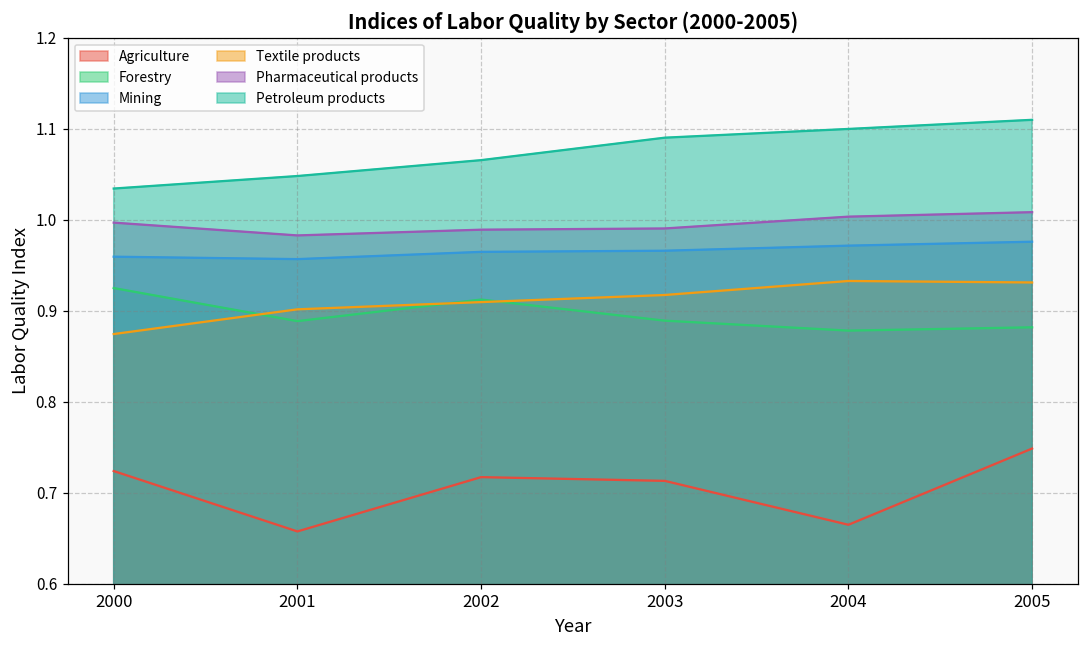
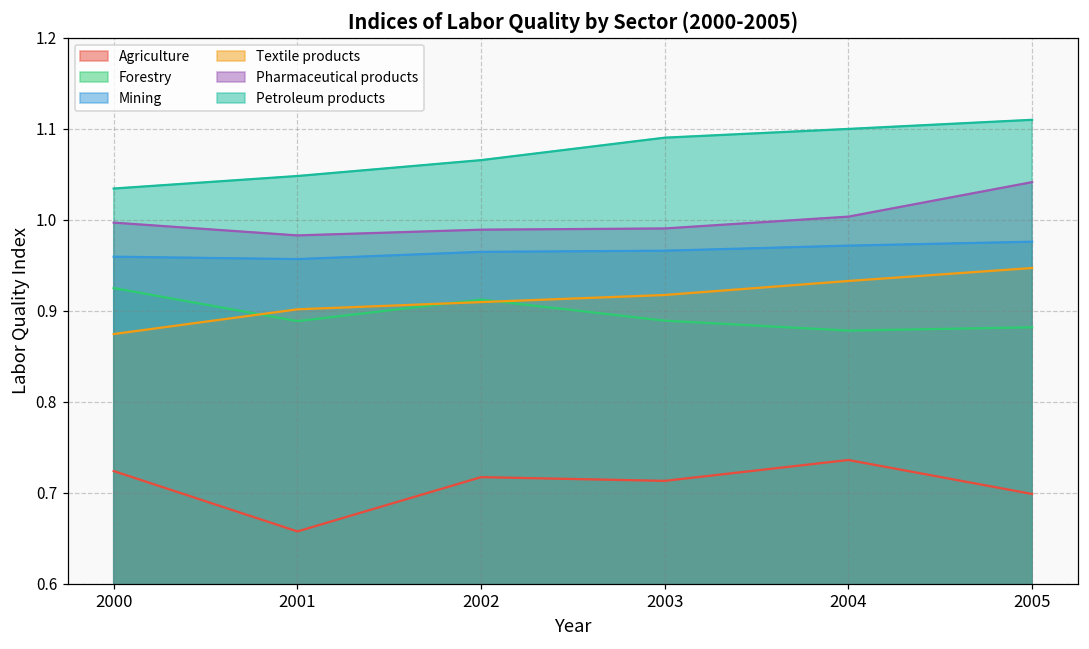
  {
    "Agriculture": {
      "2000": 0.72,
      "2001": 0.66,
      "2002": 0.72,
      "2003": 0.71,
-     "2004": 0.66,
-     "2005": 0.75
+     "2004": 0.74,
+     "2005": 0.70
    },
    "Textile products": {
      "2000": 0.87,
      "2001": 0.90,
      "2003": 0.92,
      "2004": 0.93,
-     "2005": 0.93
+     "2005": 0.95
    },
    "Pharmaceutical products": {
      "2000": 1.00,
      "2001": 0.98,
      "2002": 0.99,
      "2003": 0.99,
      "2004": 1.00,
-     "2005": 1.01
+     "2005": 1.04
    }
  }
